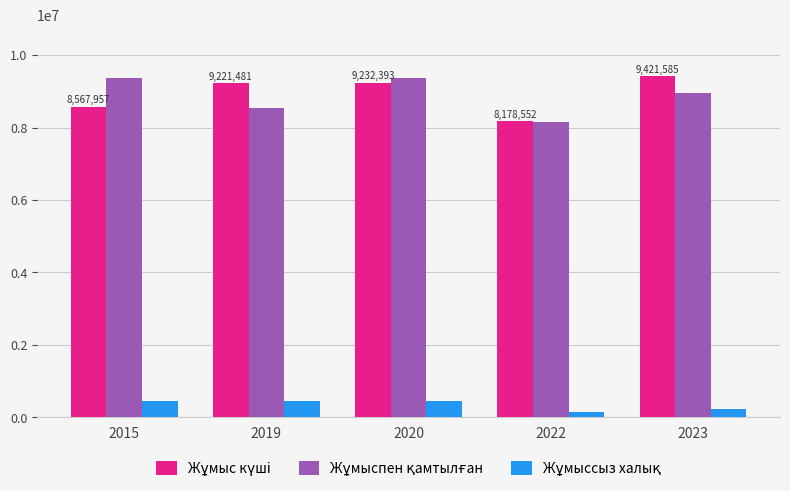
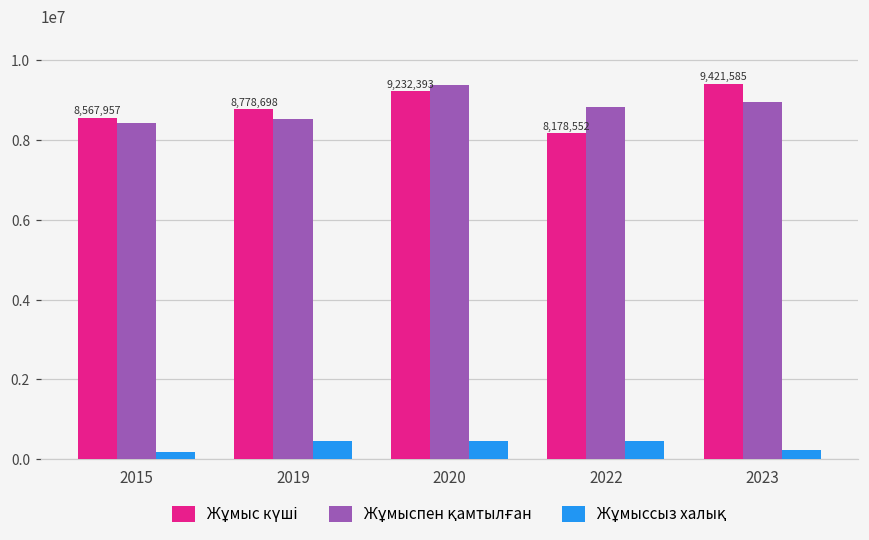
  {
    "Жұмыс күші": {
      "2015": "8,567,957",
-     "2019": "9,221,481",
+     "2019": "8,778,698",
      "2020": "9,232,393",
      "2022": "8,178,552",
      "2023": "9,421,585"
    },
    "Жұмыспен қамтылған": {
-     "2015": "9400000",
+     "2015": "8400000",
      "2019": "8500000",
      "2020": "9400000",
-     "2022": "8100000",
+     "2022": "8800000",
      "2023": "9000000"
    },
    "Жұмыссыз халық": {
-     "2015": "500000",
+     "2015": "200000",
      "2019": "400000",
      "2020": "500000",
-     "2022": "100000",
+     "2022": "500000",
      "2023": "200000"
    }
  }
